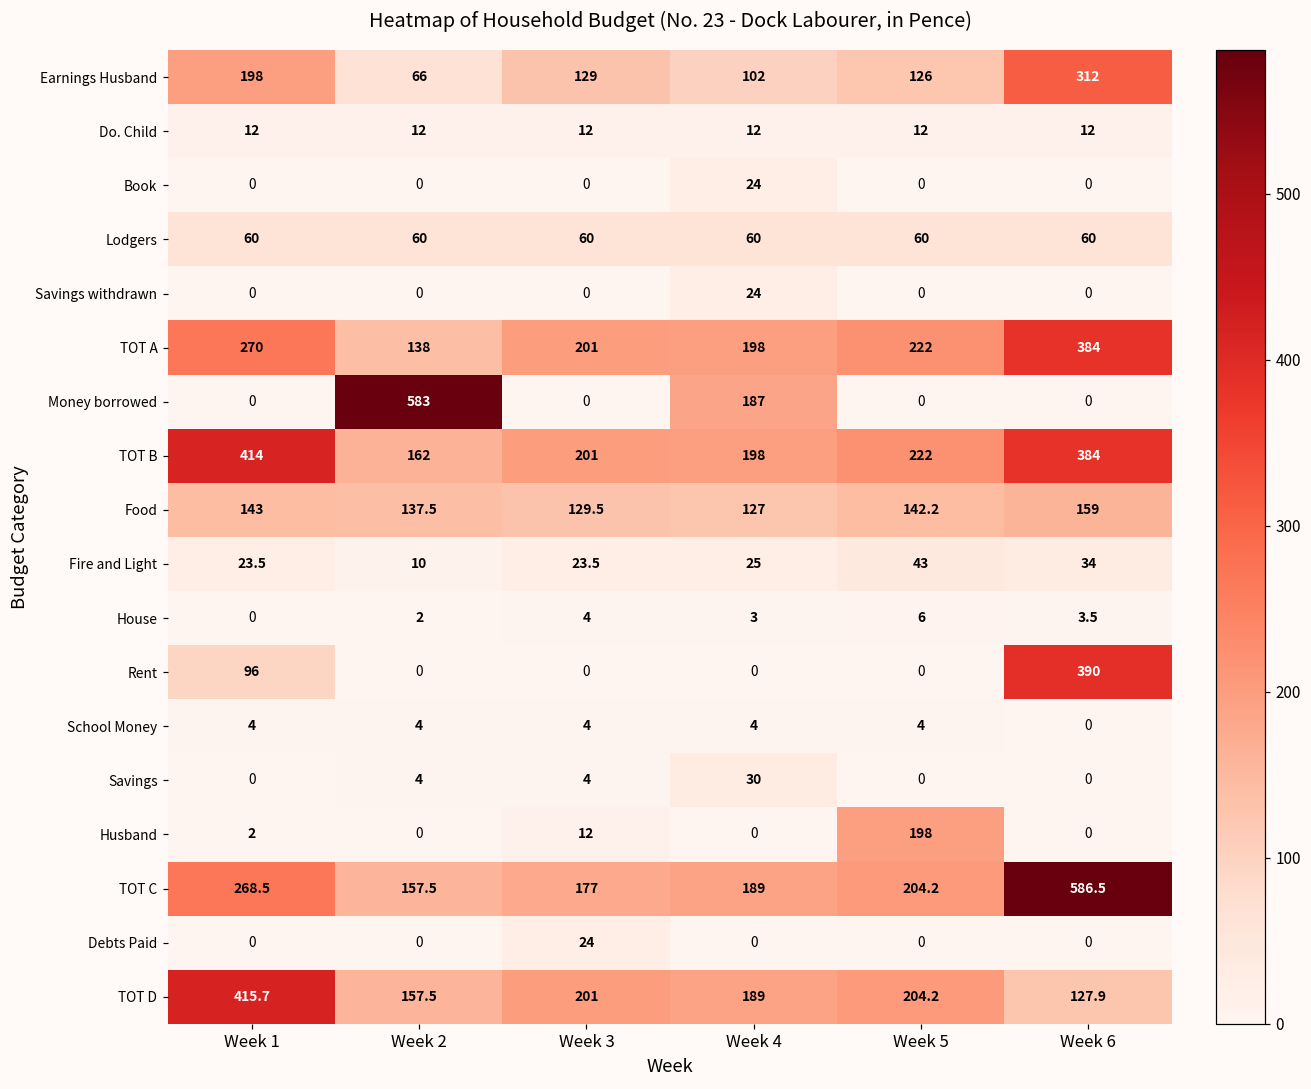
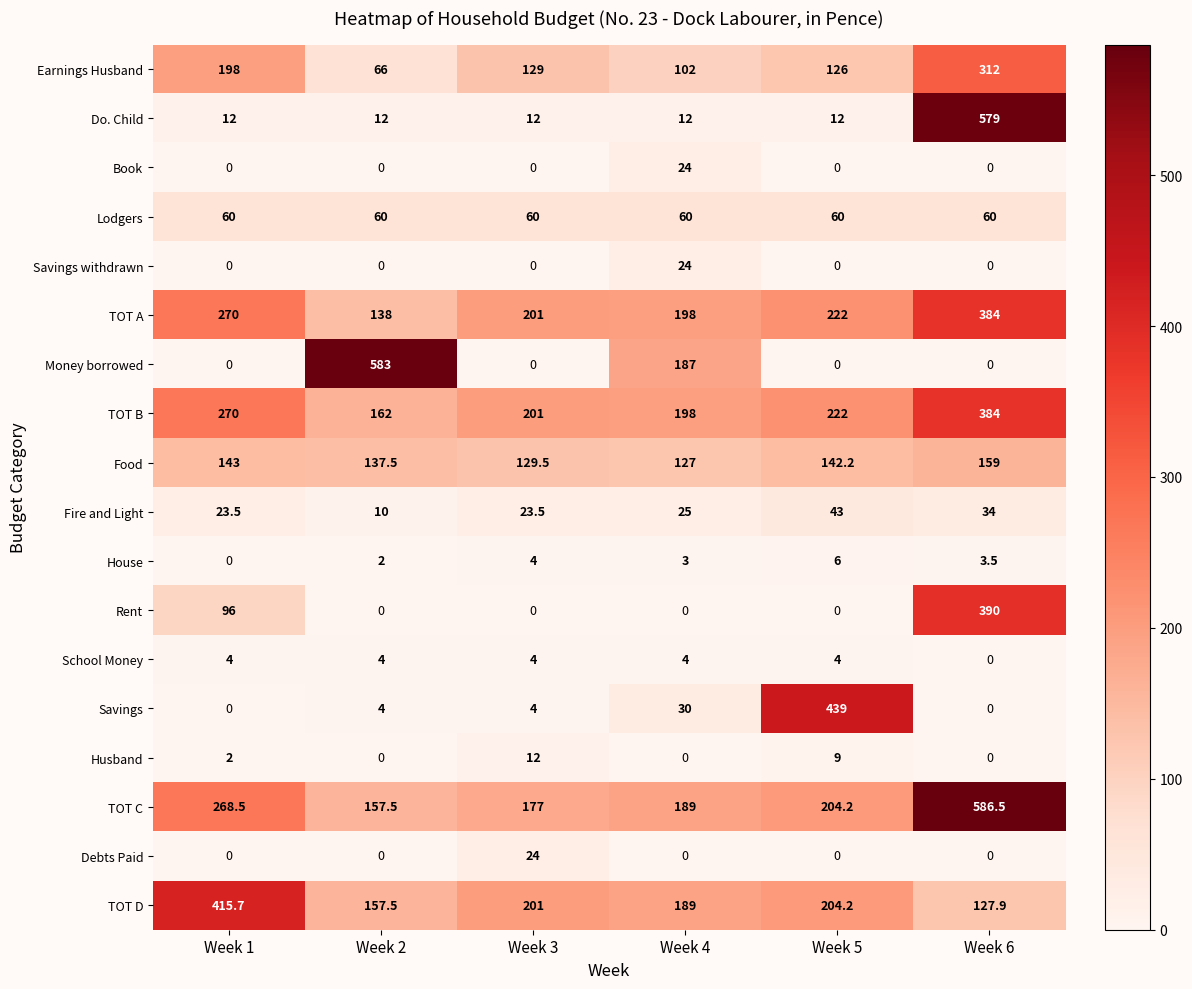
  {
    "Earnings Husband": {
      "Week 1": 198,
      "Week 2": 66,
      "Week 3": 129,
      "Week 4": 102,
      "Week 5": 126,
      "Week 6": 312
    },
    "Do. Child": {
      "Week 1": 12,
      "Week 2": 12,
      "Week 3": 12,
      "Week 4": 12,
      "Week 5": 12,
-     "Week 6": 12
+     "Week 6": 579
    },
    "Book": {
      "Week 1": 0,
      "Week 2": 0,
      "Week 3": 0,
      "Week 4": 24,
      "Week 5": 0,
      "Week 6": 0
    },
    "Lodgers": {
      "Week 1": 60,
      "Week 2": 60,
      "Week 3": 60,
      "Week 4": 60,
      "Week 5": 60,
      "Week 6": 60
    },
    "Savings withdrawn": {
      "Week 1": 0,
      "Week 2": 0,
      "Week 3": 0,
      "Week 4": 24,
      "Week 5": 0,
      "Week 6": 0
    },
    "TOT A": {
      "Week 1": 270,
      "Week 2": 138,
      "Week 3": 201,
      "Week 4": 198,
      "Week 5": 222,
      "Week 6": 384
    },
    "Money borrowed": {
      "Week 1": 0,
      "Week 2": 583,
      "Week 3": 0,
      "Week 4": 187,
      "Week 5": 0,
      "Week 6": 0
    },
    "TOT B": {
-     "Week 1": 414,
+     "Week 1": 270,
      "Week 2": 162,
      "Week 3": 201,
      "Week 4": 198,
      "Week 5": 222,
      "Week 6": 384
    },
    "Food": {
      "Week 1": 143,
      "Week 2": 137.5,
      "Week 3": 129.5,
      "Week 4": 127,
      "Week 5": 142.2,
      "Week 6": 159
    },
    "Fire and Light": {
      "Week 1": 23.5,
      "Week 2": 10,
      "Week 3": 23.5,
      "Week 4": 25,
      "Week 5": 43,
      "Week 6": 34
    },
    "House": {
      "Week 1": 0,
      "Week 2": 2,
      "Week 3": 4,
      "Week 4": 3,
      "Week 5": 6,
      "Week 6": 3.5
    },
    "Rent": {
      "Week 1": 96,
      "Week 2": 0,
      "Week 3": 0,
      "Week 4": 0,
      "Week 5": 0,
      "Week 6": 390
    },
    "School Money": {
      "Week 1": 4,
      "Week 2": 4,
      "Week 3": 4,
      "Week 4": 4,
      "Week 5": 4,
      "Week 6": 0
    },
    "Savings": {
      "Week 1": 0,
      "Week 2": 4,
      "Week 3": 4,
      "Week 4": 30,
-     "Week 5": 0,
+     "Week 5": 439,
      "Week 6": 0
    },
    "Husband": {
      "Week 1": 2,
      "Week 2": 0,
      "Week 3": 12,
      "Week 4": 0,
-     "Week 5": 198,
+     "Week 5": 9,
      "Week 6": 0
    },
    "TOT C": {
      "Week 1": 268.5,
      "Week 2": 157.5,
      "Week 3": 177,
      "Week 4": 189,
      "Week 5": 204.2,
      "Week 6": 586.5
    },
    "Debts Paid": {
      "Week 1": 0,
      "Week 2": 0,
      "Week 3": 24,
      "Week 4": 0,
      "Week 5": 0,
      "Week 6": 0
    },
    "TOT D": {
      "Week 1": 415.7,
      "Week 2": 157.5,
      "Week 3": 201,
      "Week 4": 189,
      "Week 5": 204.2,
      "Week 6": 127.9
    }
  }
